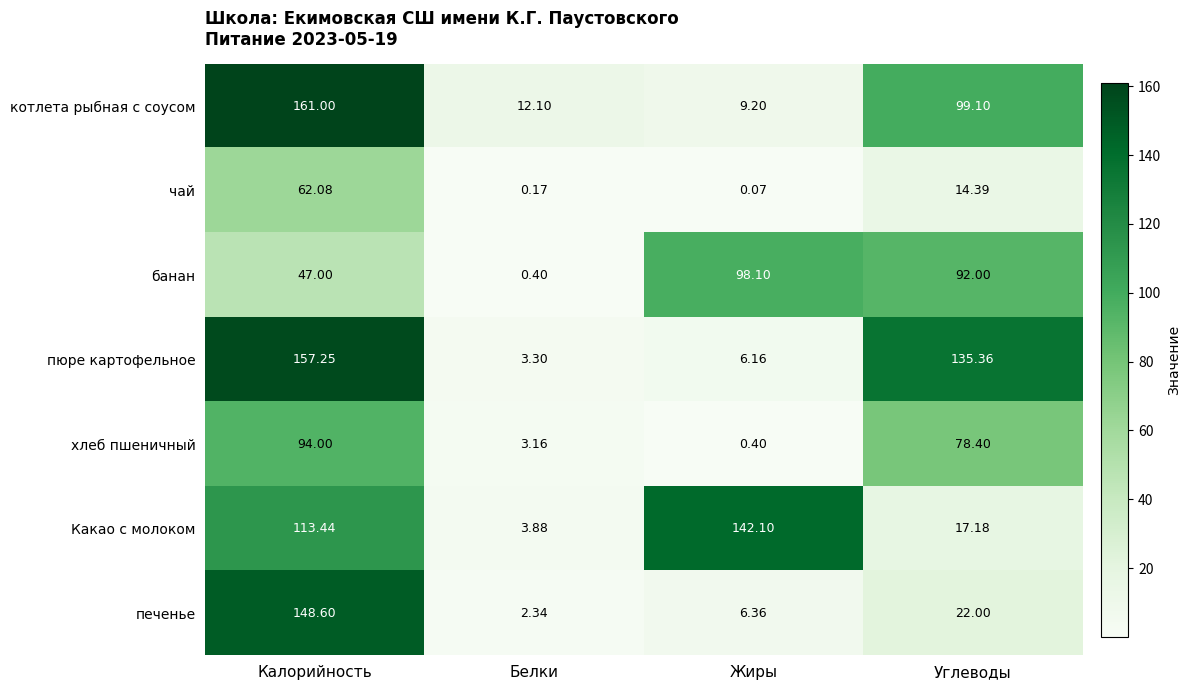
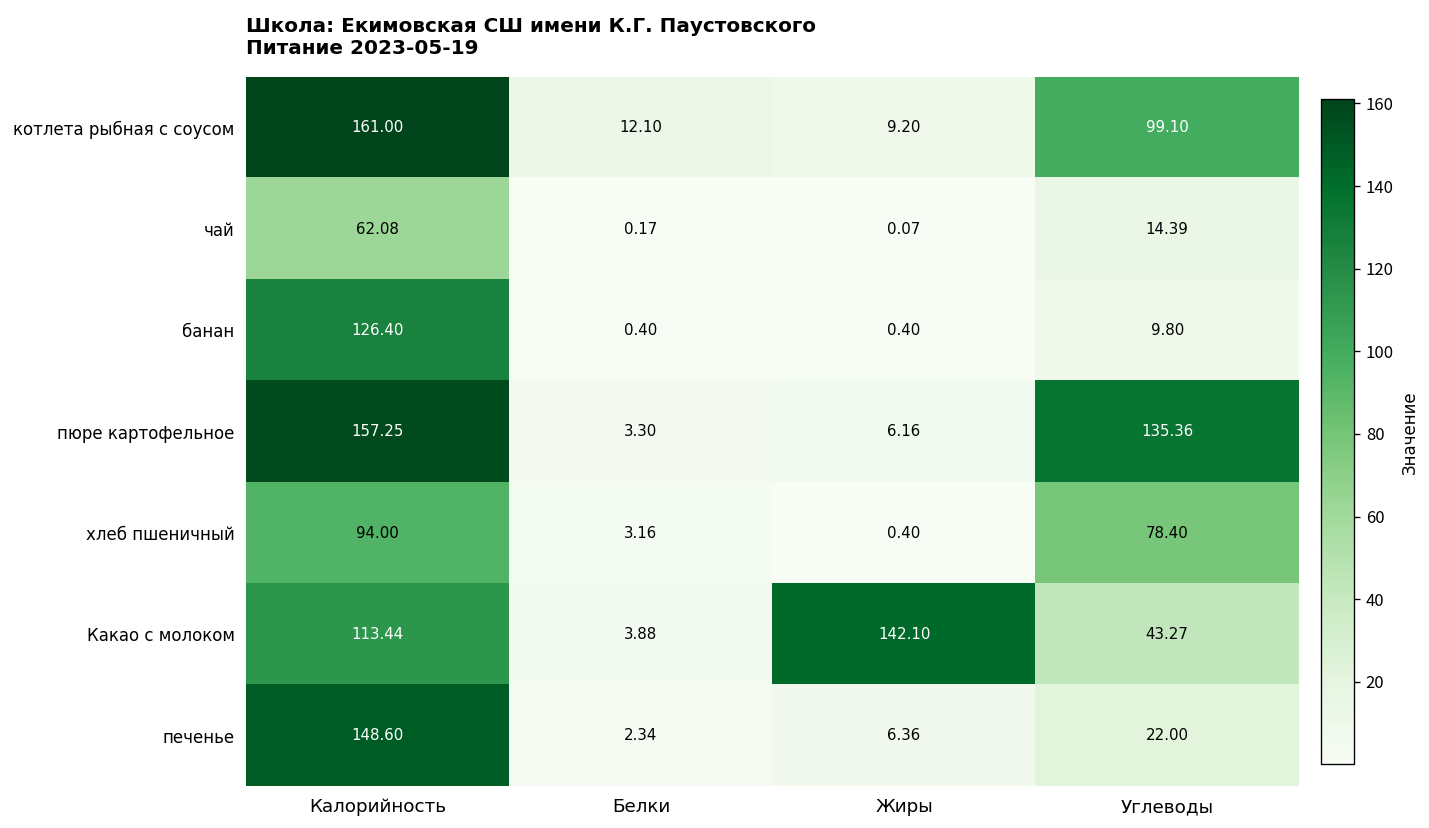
  {
    "котлета рыбная с соусом": {
      "Калорийность": 161.00,
      "Белки": 12.10,
      "Жиры": 9.20,
      "Углеводы": 99.10
    },
    "чай": {
      "Калорийность": 62.08,
      "Белки": 0.17,
      "Жиры": 0.07,
      "Углеводы": 14.39
    },
    "банан": {
-     "Калорийность": 47.00,
+     "Калорийность": 126.40,
      "Белки": 0.40,
-     "Жиры": 98.10,
-     "Углеводы": 92.00
+     "Жиры": 0.40,
+     "Углеводы": 9.80
    },
    "пюре картофельное": {
      "Калорийность": 157.25,
      "Белки": 3.30,
      "Жиры": 6.16,
      "Углеводы": 135.36
    },
    "хлеб пшеничный": {
      "Калорийность": 94.00,
      "Белки": 3.16,
      "Жиры": 0.40,
      "Углеводы": 78.40
    },
    "Какао с молоком": {
      "Калорийность": 113.44,
      "Белки": 3.88,
      "Жиры": 142.10,
-     "Углеводы": 17.18
+     "Углеводы": 43.27
    },
    "печенье": {
      "Калорийность": 148.60,
      "Белки": 2.34,
      "Жиры": 6.36,
      "Углеводы": 22.00
    }
  }
